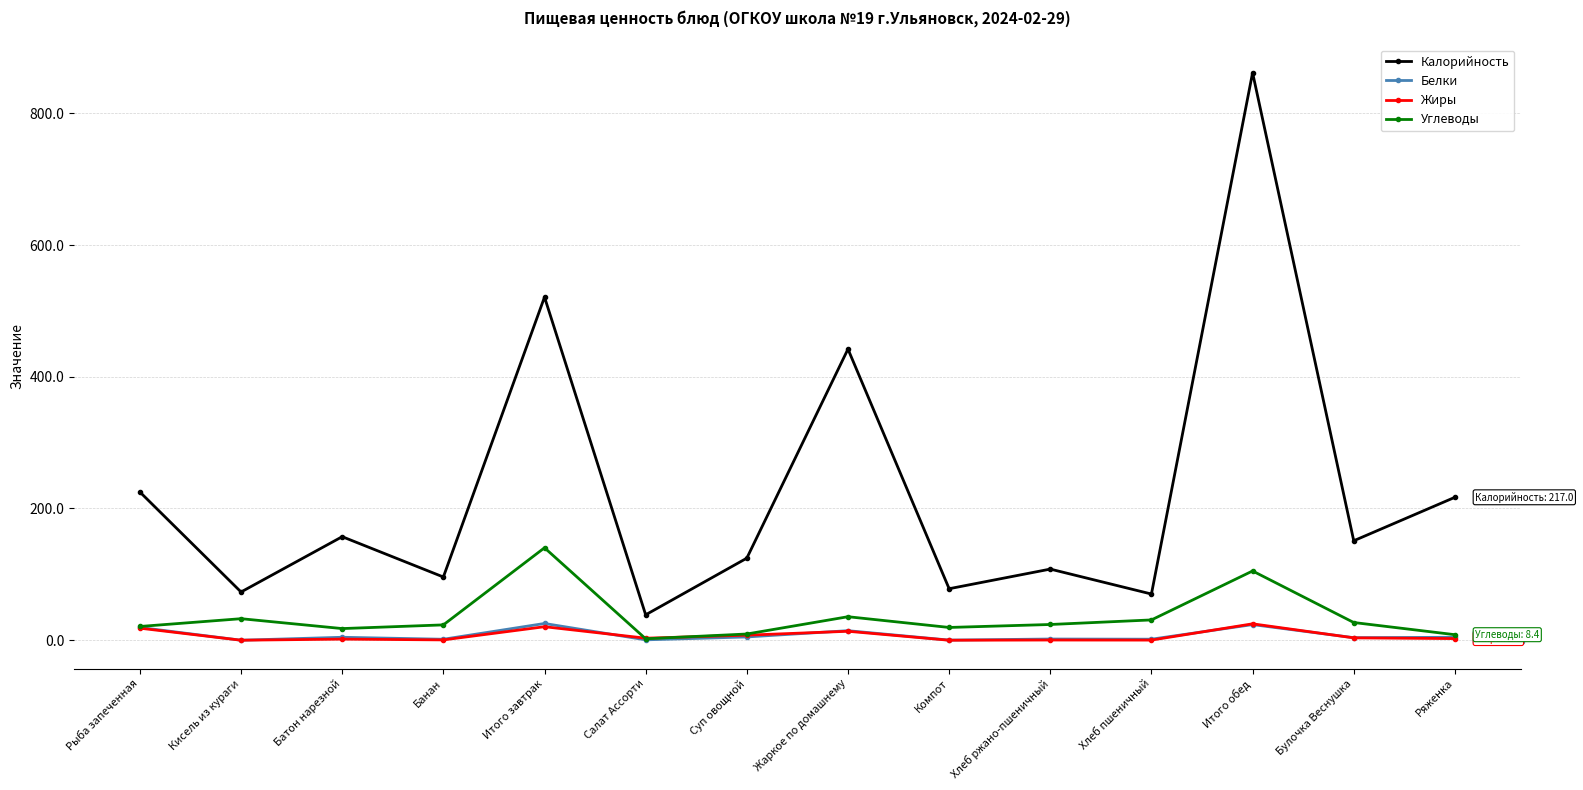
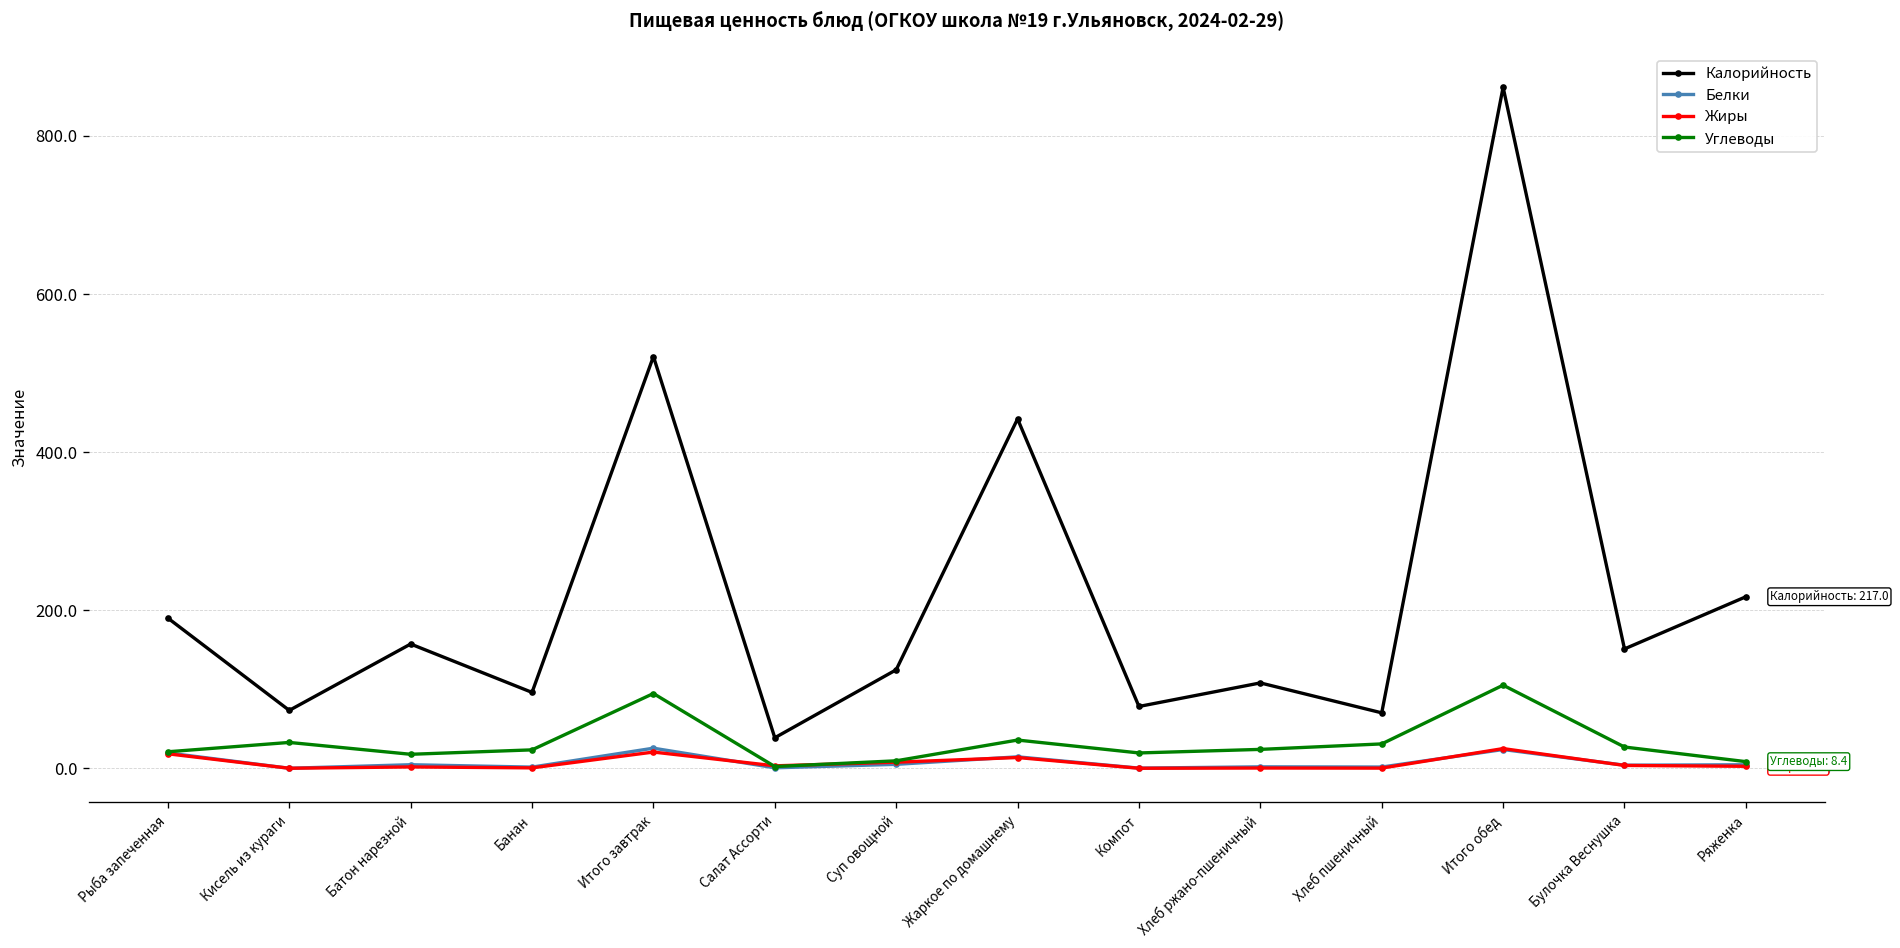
  {
    "Калорийность": {
-     "Рыба запеченная": 230,
+     "Рыба запеченная": 190,
      "Кисель из кураги": 70,
      "Батон нарезной": 160,
      "Банан": 100,
      "Итого завтрак": 520,
      "Салат Ассорти": 40,
      "Суп овощной": 120,
      "Жаркое по домашнему": 440,
      "Компот": 80,
      "Хлеб ржано-пшеничный": 110,
      "Хлеб пшеничный": 70,
      "Итого обед": 860,
      "Булочка Веснушка": 150
    },
    "Белки": {
      "Итого завтрак": 30
    },
    "Жиры": {
      "Итого завтрак": 20
    },
    "Углеводы": {
      "Кисель из кураги": 30,
      "Батон нарезной": 20,
      "Банан": 20,
-     "Итого завтрак": 140,
+     "Итого завтрак": 90,
      "Жаркое по домашнему": 40,
      "Компот": 20,
      "Хлеб ржано-пшеничный": 20,
      "Хлеб пшеничный": 30,
      "Итого обед": 110,
      "Булочка Веснушка": 30
    }
  }
